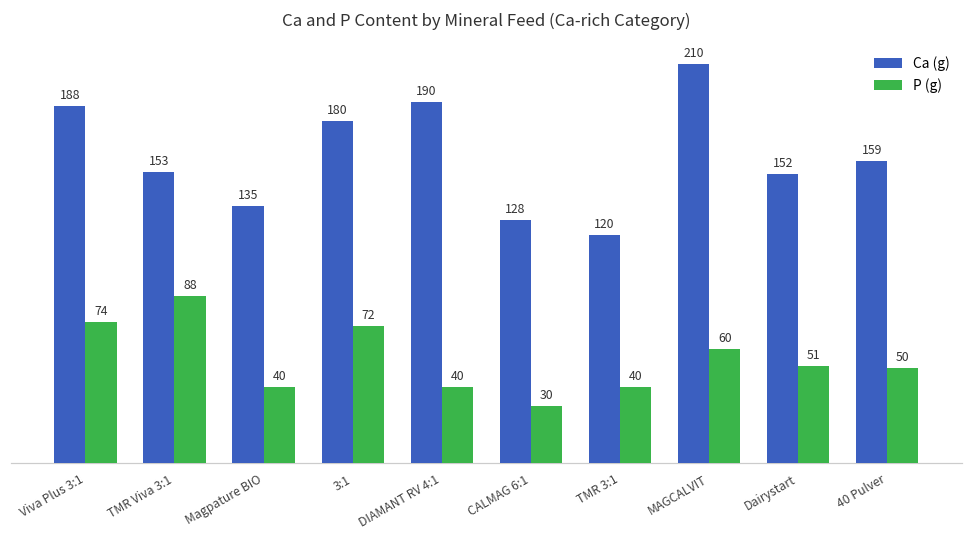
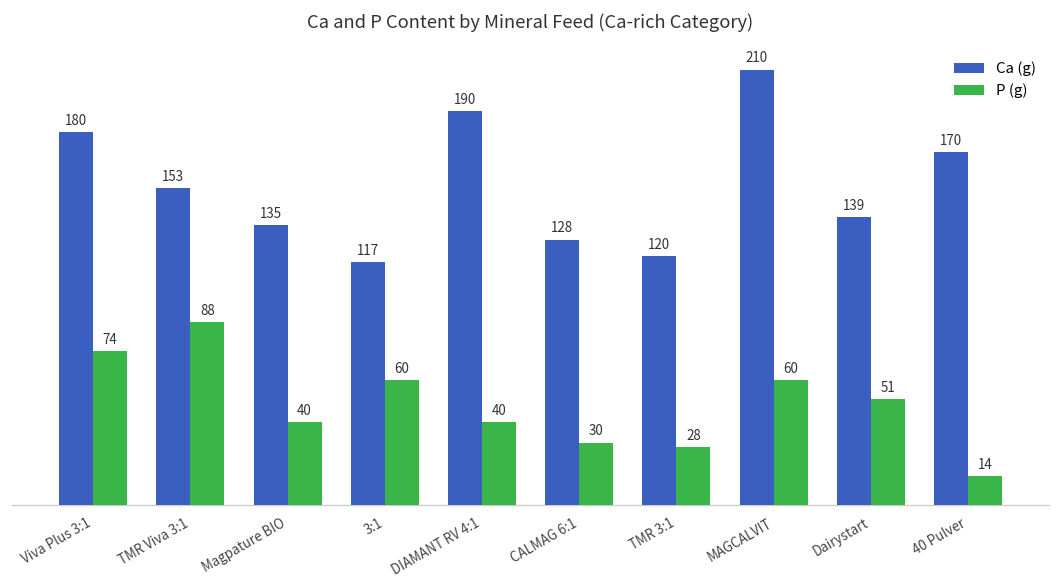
  {
    "Ca (g)": {
-     "Viva Plus 3:1": 188,
+     "Viva Plus 3:1": 180,
      "TMR Viva 3:1": 153,
      "Magpature BIO": 135,
-     "3:1": 180,
+     "3:1": 117,
      "DIAMANT RV 4:1": 190,
      "CALMAG 6:1": 128,
      "TMR 3:1": 120,
      "MAGCALVIT": 210,
-     "Dairystart": 152,
-     "40 Pulver": 159
+     "Dairystart": 139,
+     "40 Pulver": 170
    },
    "P (g)": {
      "Viva Plus 3:1": 74,
      "TMR Viva 3:1": 88,
      "Magpature BIO": 40,
-     "3:1": 72,
+     "3:1": 60,
      "DIAMANT RV 4:1": 40,
      "CALMAG 6:1": 30,
-     "TMR 3:1": 40,
+     "TMR 3:1": 28,
      "MAGCALVIT": 60,
      "Dairystart": 51,
-     "40 Pulver": 50
+     "40 Pulver": 14
    }
  }
